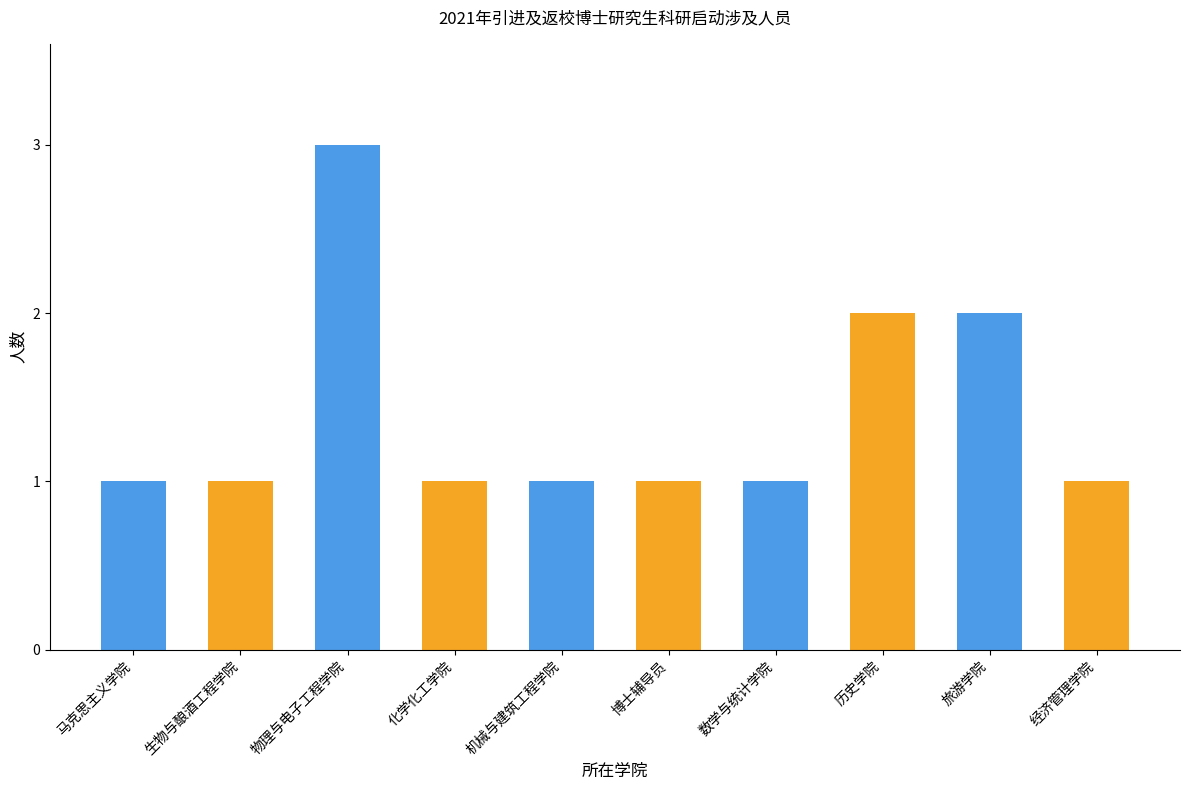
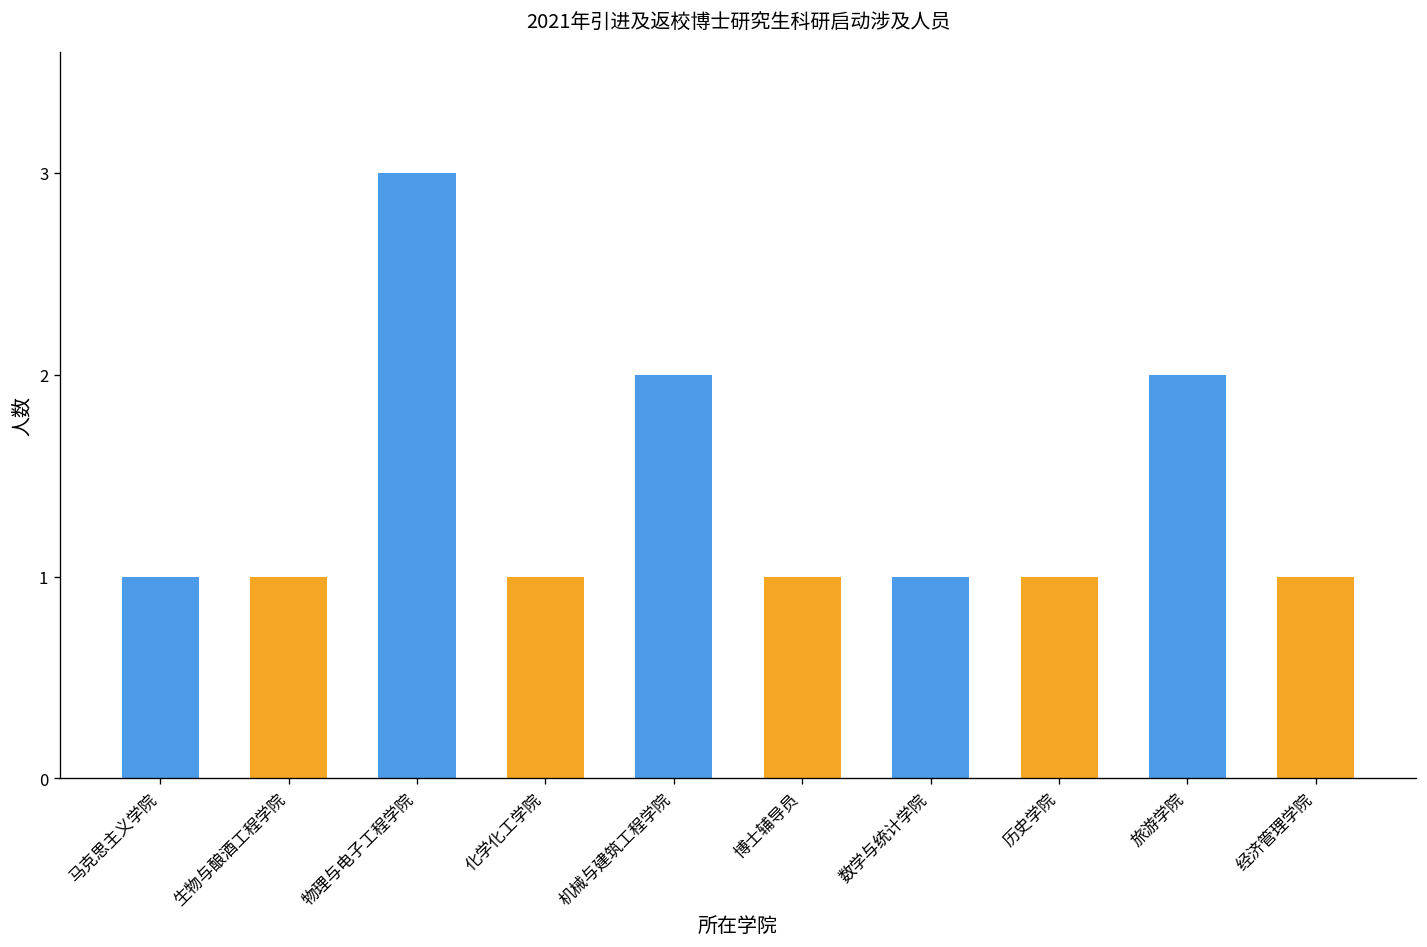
  {
    "马克思主义学院": 1,
    "生物与酿酒工程学院": 1,
    "物理与电子工程学院": 3,
    "化学化工学院": 1,
-   "机械与建筑工程学院": 1,
+   "机械与建筑工程学院": 2,
    "博士辅导员": 1,
    "数学与统计学院": 1,
-   "历史学院": 2,
+   "历史学院": 1,
    "旅游学院": 2,
    "经济管理学院": 1
  }
